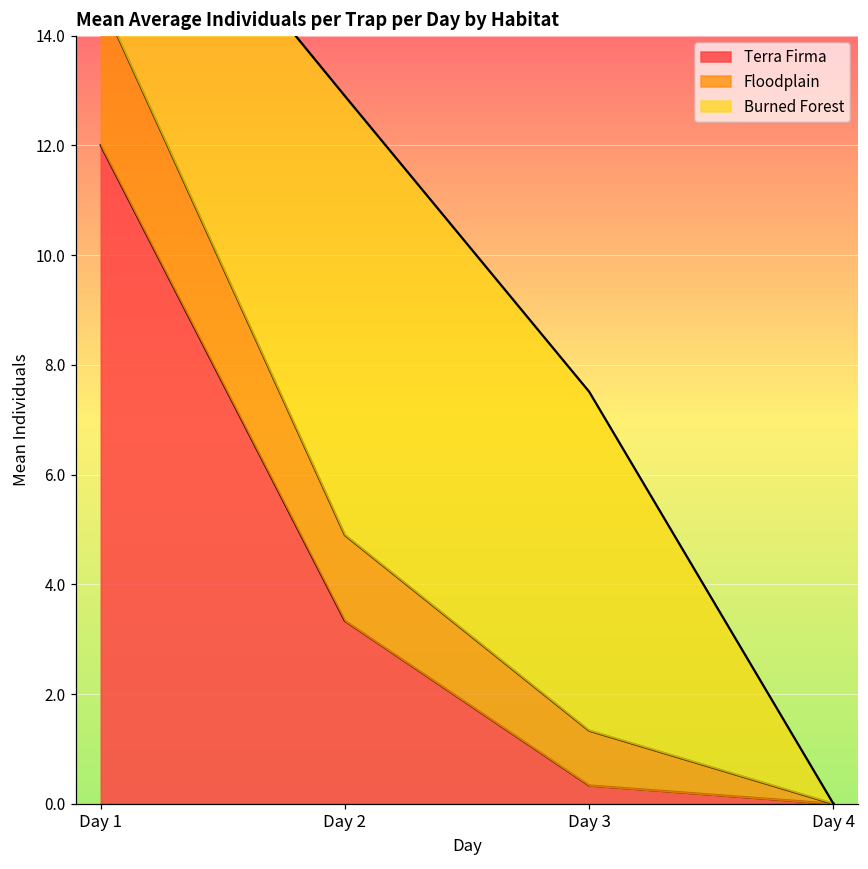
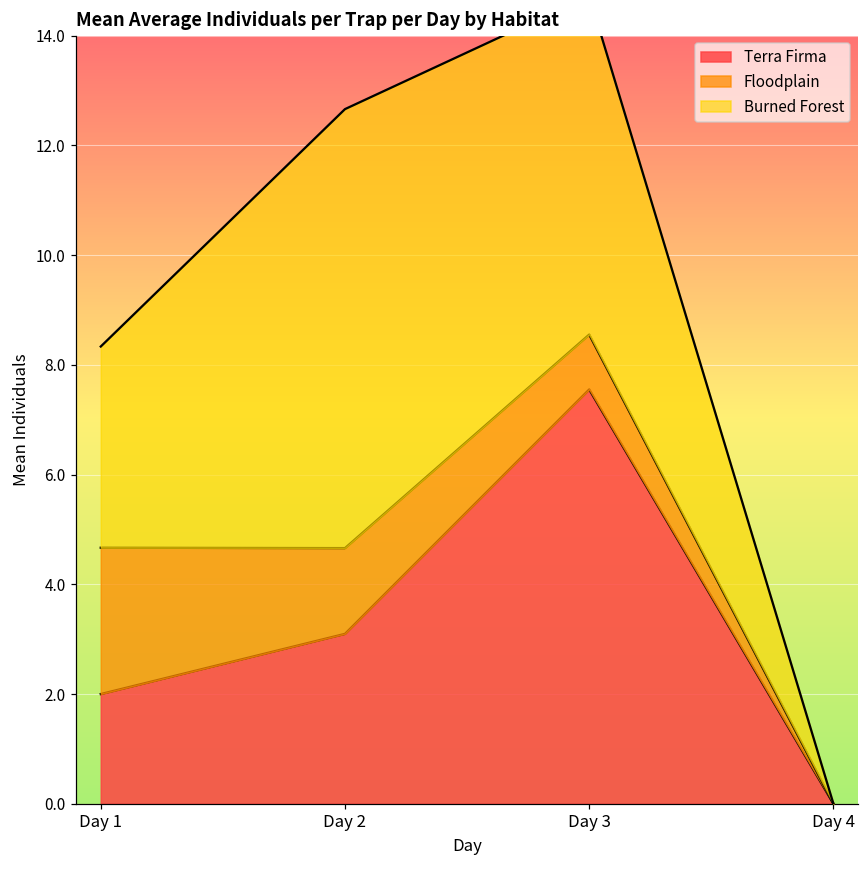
  {
    "Terra Firma": {
-     "Day 1": 12,
-     "Day 2": 3.3,
-     "Day 3": 0.3
+     "Day 1": 2,
+     "Day 2": 3.1,
+     "Day 3": 7.6
    },
    "Floodplain": {
      "Day 2": 1.6,
      "Day 3": 1.0
    },
    "Burned Forest": {
      "Day 2": 8.0
    }
  }
